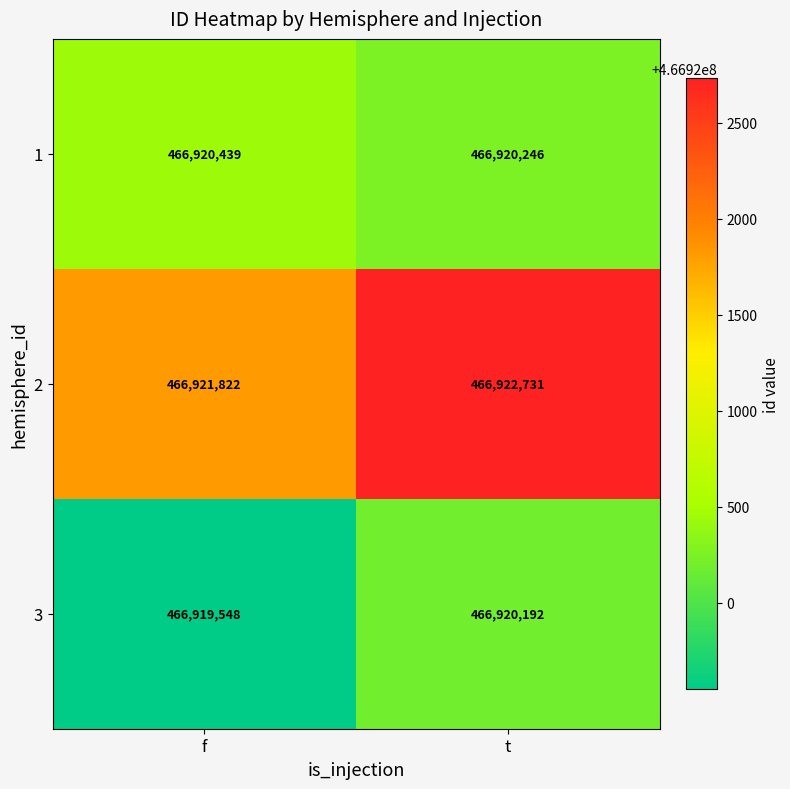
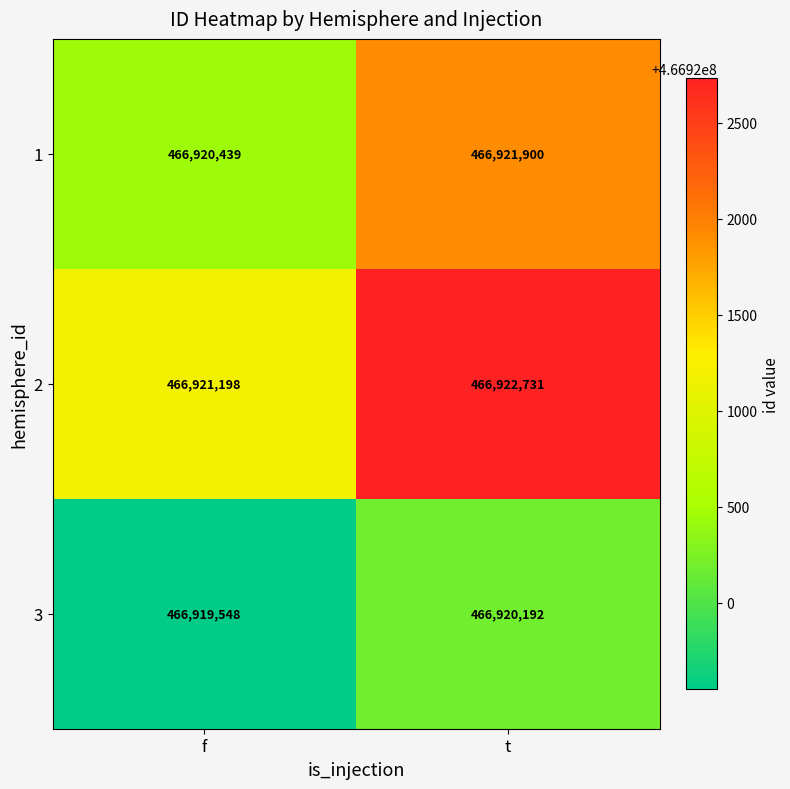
  {
    "1": {
      "f": "466,920,439",
-     "t": "466,920,246"
+     "t": "466,921,900"
    },
    "2": {
-     "f": "466,921,822",
+     "f": "466,921,198",
      "t": "466,922,731"
    },
    "3": {
      "f": "466,919,548",
      "t": "466,920,192"
    }
  }
